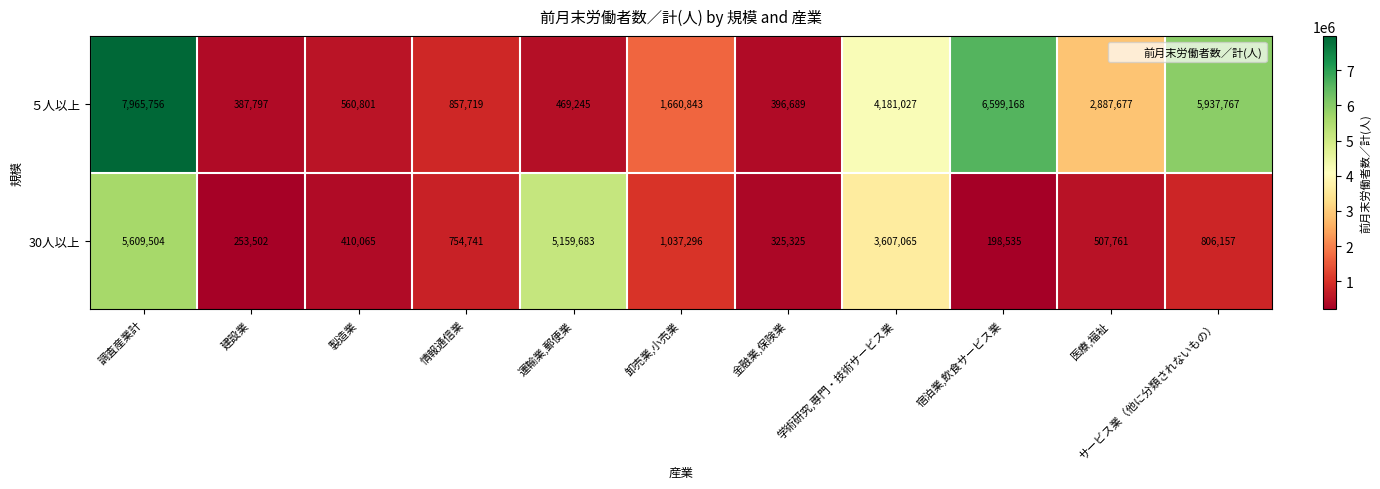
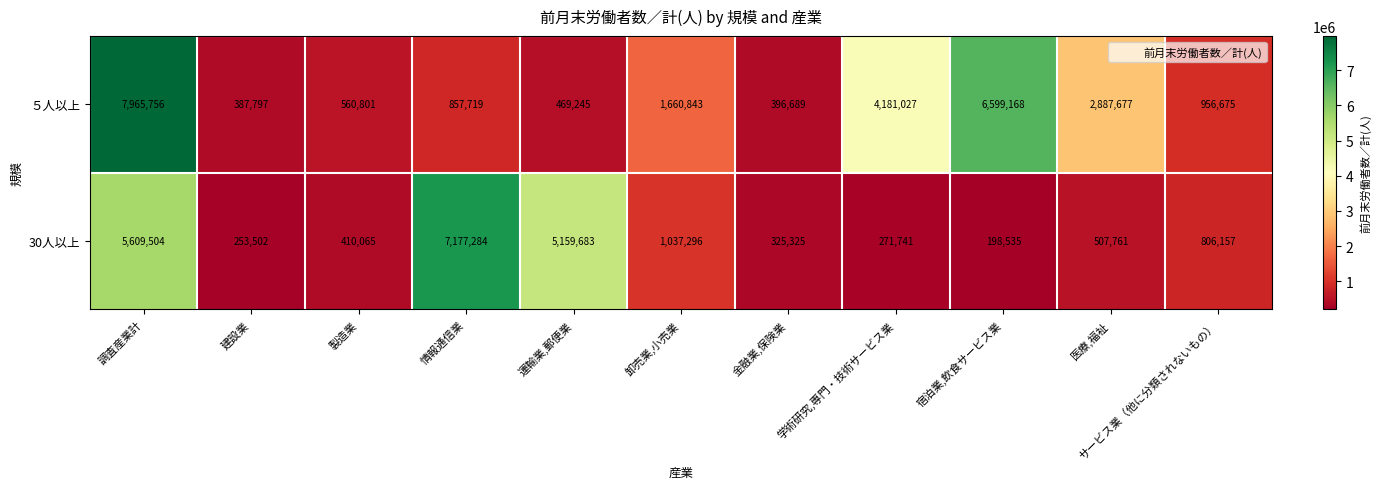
  {
    "５人以上": {
      "調査産業計": "7,965,756",
      "建設業": "387,797",
      "製造業": "560,801",
      "情報通信業": "857,719",
      "運輸業,郵便業": "469,245",
      "卸売業,小売業": "1,660,843",
      "金融業,保険業": "396,689",
      "学術研究,専門・技術サービス業": "4,181,027",
      "宿泊業,飲食サービス業": "6,599,168",
      "医療,福祉": "2,887,677",
-     "サービス業（他に分類されないもの）": "5,937,767"
+     "サービス業（他に分類されないもの）": "956,675"
    },
    "30人以上": {
      "調査産業計": "5,609,504",
      "建設業": "253,502",
      "製造業": "410,065",
-     "情報通信業": "754,741",
+     "情報通信業": "7,177,284",
      "運輸業,郵便業": "5,159,683",
      "卸売業,小売業": "1,037,296",
      "金融業,保険業": "325,325",
-     "学術研究,専門・技術サービス業": "3,607,065",
+     "学術研究,専門・技術サービス業": "271,741",
      "宿泊業,飲食サービス業": "198,535",
      "医療,福祉": "507,761",
      "サービス業（他に分類されないもの）": "806,157"
    }
  }
